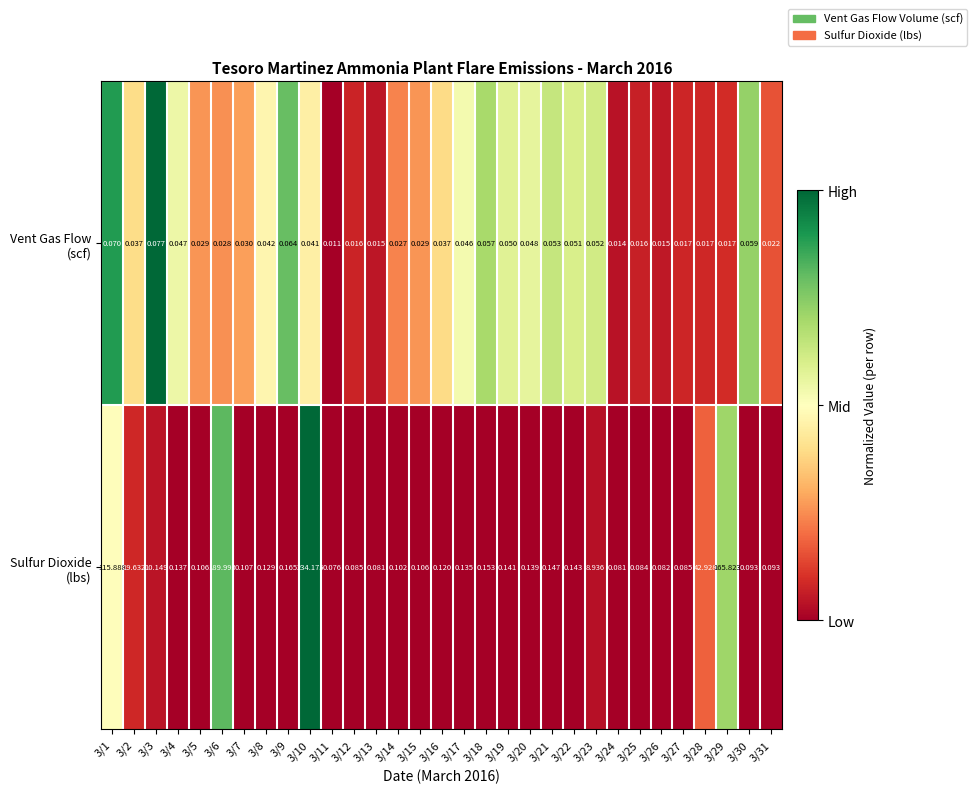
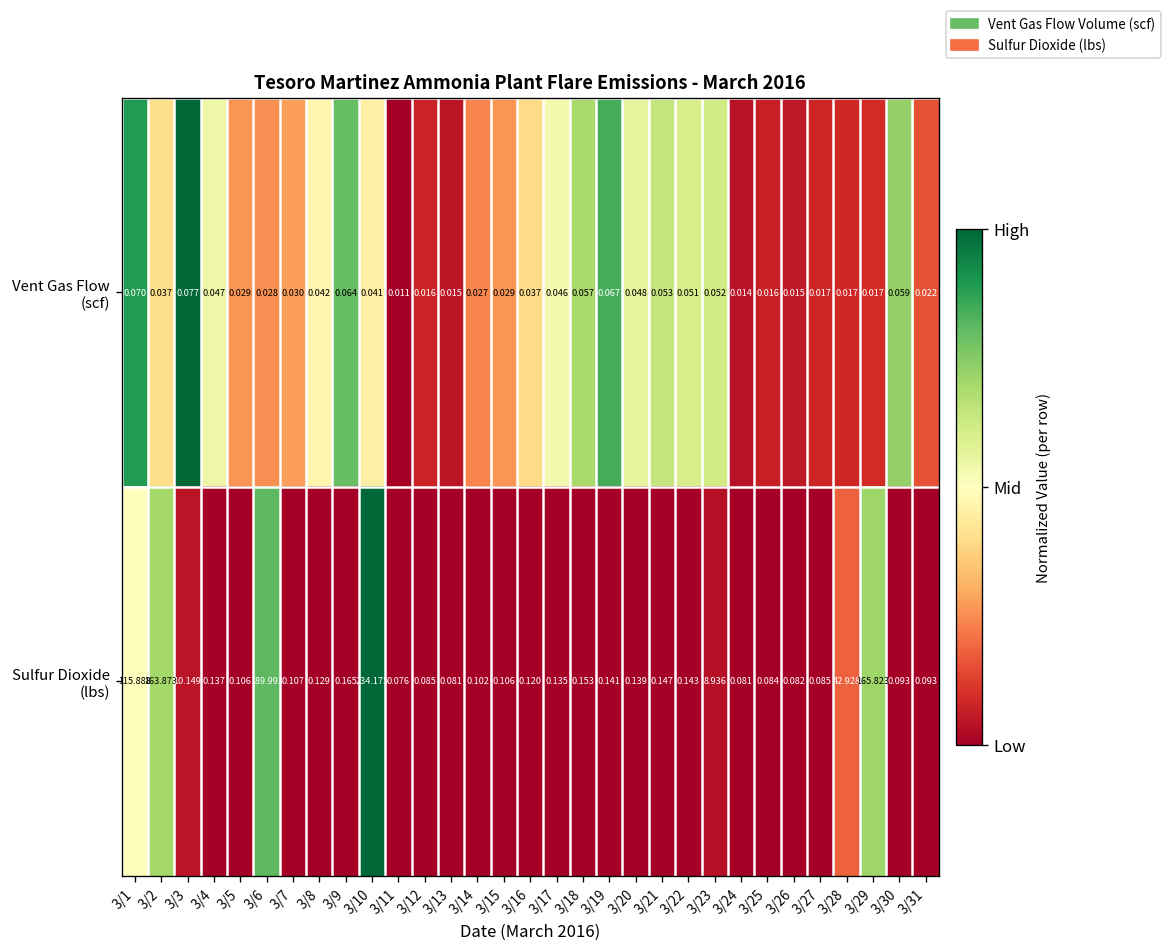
  {
    "Vent Gas Flow (scf)": {
      "3/1": 0.070,
      "3/2": 0.037,
      "3/3": 0.077,
      "3/4": 0.047,
      "3/5": 0.029,
      "3/6": 0.028,
      "3/7": 0.030,
      "3/8": 0.042,
      "3/9": 0.064,
      "3/10": 0.041,
      "3/11": 0.011,
      "3/12": 0.016,
      "3/13": 0.015,
      "3/14": 0.027,
      "3/15": 0.029,
      "3/16": 0.037,
      "3/17": 0.046,
      "3/18": 0.057,
-     "3/19": 0.050,
+     "3/19": 0.067,
      "3/20": 0.048,
      "3/21": 0.053,
      "3/22": 0.051,
      "3/23": 0.052,
      "3/24": 0.014,
      "3/25": 0.016,
      "3/26": 0.015,
      "3/27": 0.017,
      "3/28": 0.017,
      "3/29": 0.017,
      "3/30": 0.059,
      "3/31": 0.022
    },
    "Sulfur Dioxide (lbs)": {
      "3/1": 115.888,
-     "3/2": 19.632,
+     "3/2": 163.873,
      "3/3": 10.149,
      "3/4": 0.137,
      "3/5": 0.106,
      "3/6": 189.993,
      "3/7": 0.107,
      "3/8": 0.129,
      "3/9": 0.165,
      "3/10": 234.175,
      "3/11": 0.076,
      "3/12": 0.085,
      "3/13": 0.081,
      "3/14": 0.102,
      "3/15": 0.106,
      "3/16": 0.120,
      "3/17": 0.135,
      "3/18": 0.153,
      "3/19": 0.141,
      "3/20": 0.139,
      "3/21": 0.147,
      "3/22": 0.143,
      "3/23": 8.936,
      "3/24": 0.081,
      "3/25": 0.084,
      "3/26": 0.082,
      "3/27": 0.085,
      "3/29": 165.823,
      "3/30": 0.093,
      "3/31": 0.093
    }
  }
